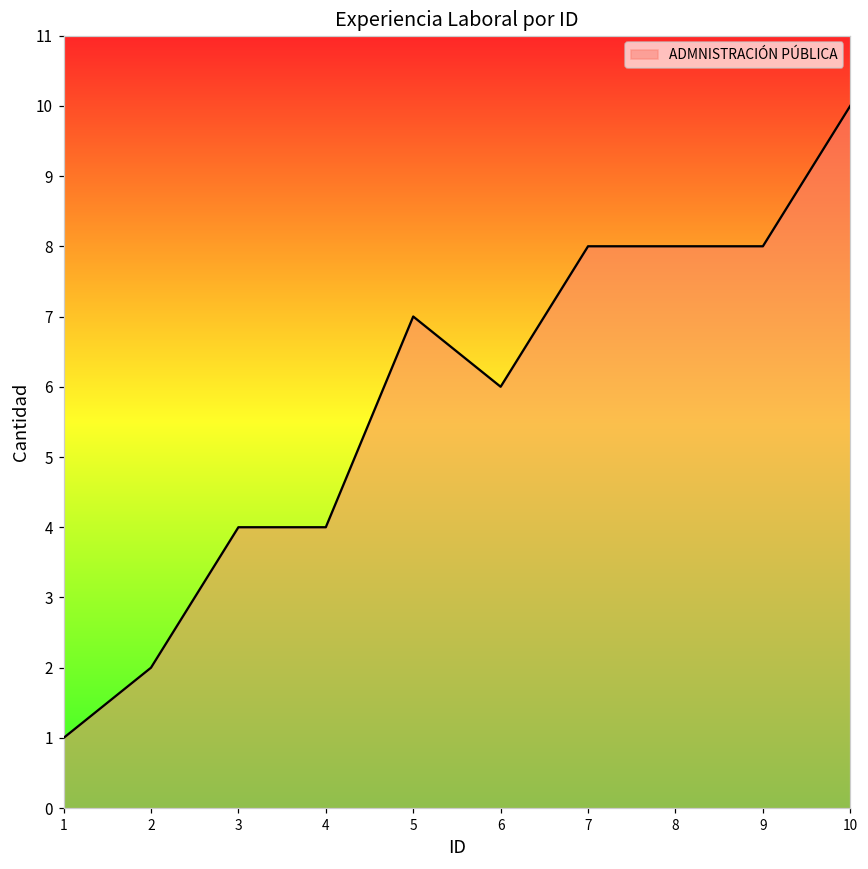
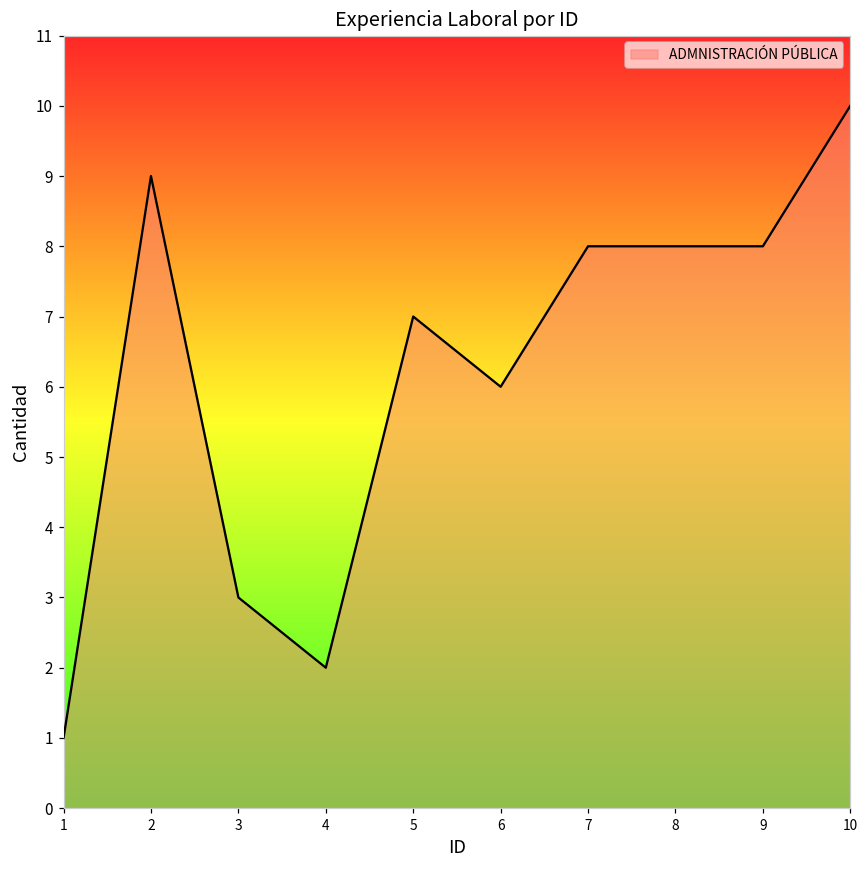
  {
    "1": 1,
-   "2": 2,
-   "3": 4,
-   "4": 4,
+   "2": 9,
+   "3": 3,
+   "4": 2,
    "5": 7,
    "6": 6,
    "7": 8,
    "8": 8,
    "9": 8,
    "10": 10
  }
